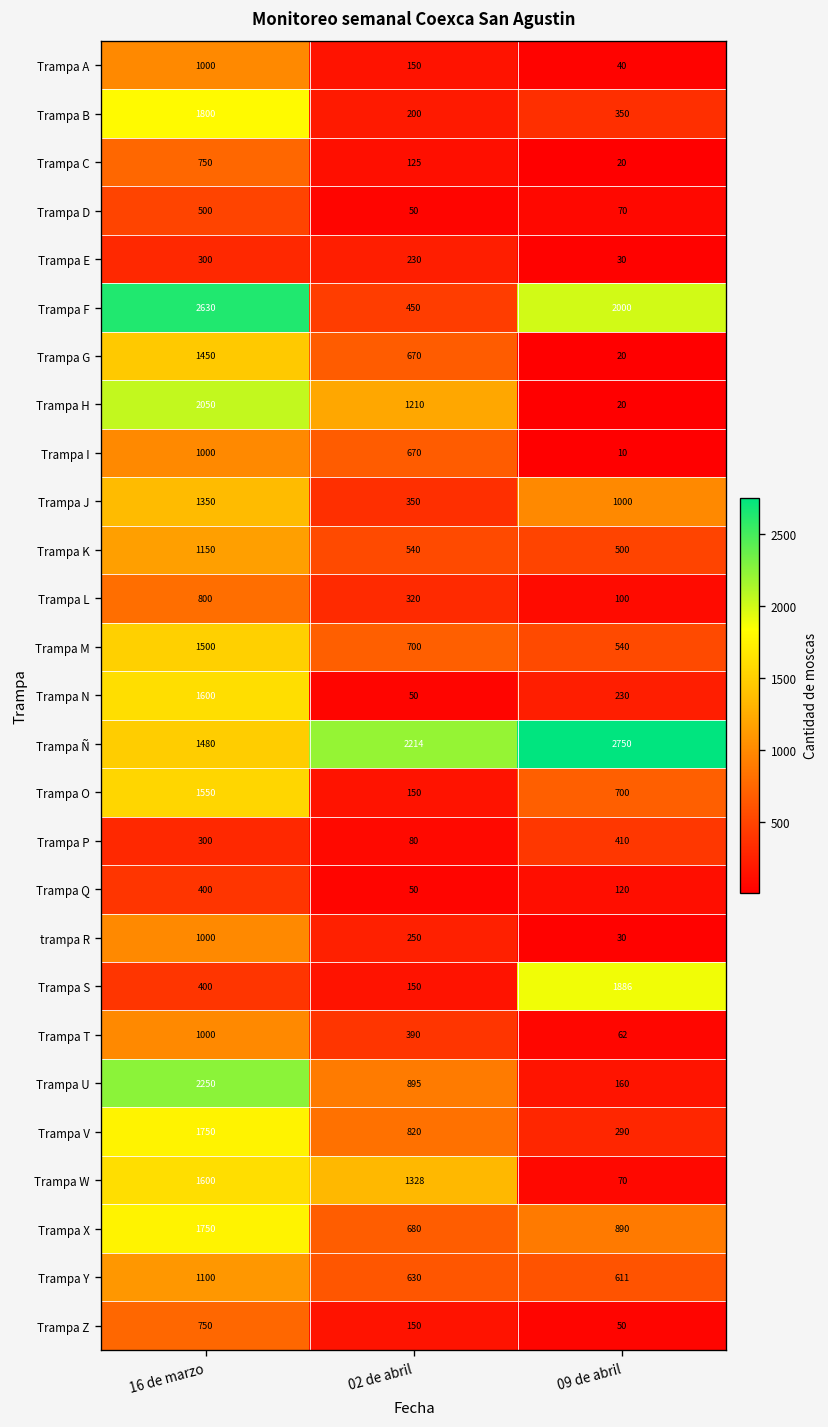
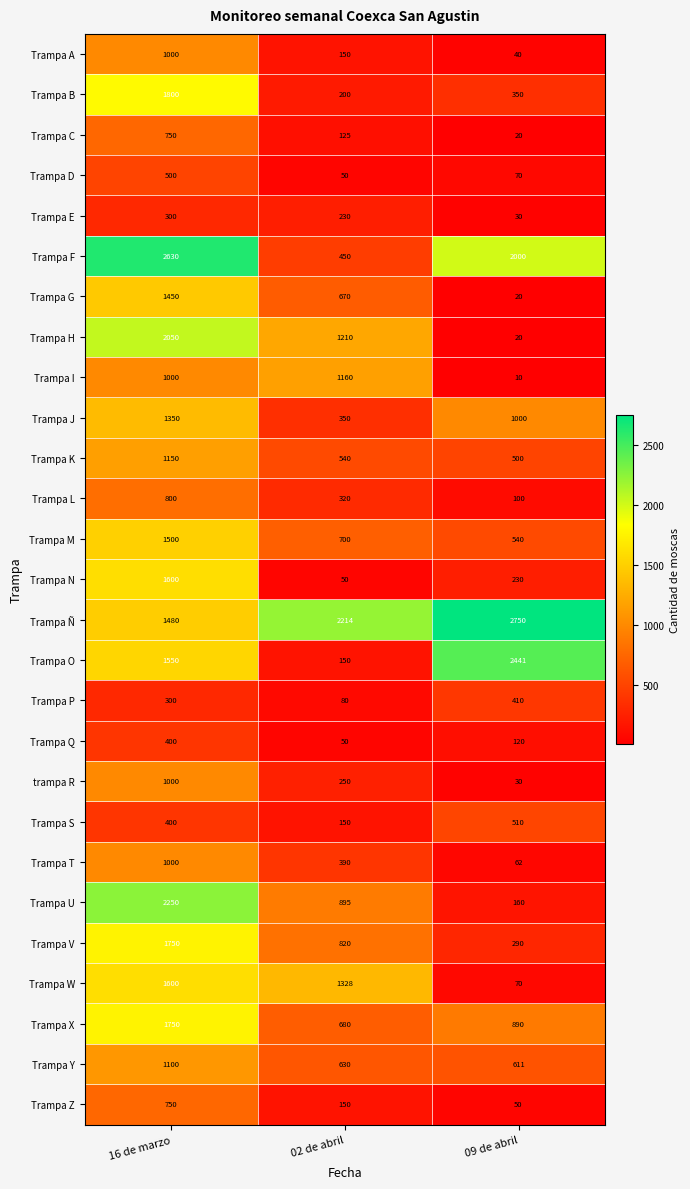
  {
    "Trampa A": {
      "16 de marzo": 1000,
      "02 de abril": 150,
      "09 de abril": 40
    },
    "Trampa B": {
      "16 de marzo": 1800,
      "02 de abril": 200,
      "09 de abril": 350
    },
    "Trampa C": {
      "16 de marzo": 750,
      "02 de abril": 125,
      "09 de abril": 20
    },
    "Trampa D": {
      "16 de marzo": 500,
      "02 de abril": 50,
      "09 de abril": 70
    },
    "Trampa E": {
      "16 de marzo": 300,
      "02 de abril": 230,
      "09 de abril": 30
    },
    "Trampa F": {
      "16 de marzo": 2630,
      "02 de abril": 450,
      "09 de abril": 2000
    },
    "Trampa G": {
      "16 de marzo": 1450,
      "02 de abril": 670,
      "09 de abril": 20
    },
    "Trampa H": {
      "16 de marzo": 2050,
      "02 de abril": 1210,
      "09 de abril": 20
    },
    "Trampa I": {
      "16 de marzo": 1000,
-     "02 de abril": 670,
+     "02 de abril": 1160,
      "09 de abril": 10
    },
    "Trampa J": {
      "16 de marzo": 1350,
      "02 de abril": 350,
      "09 de abril": 1000
    },
    "Trampa K": {
      "16 de marzo": 1150,
      "02 de abril": 540,
      "09 de abril": 500
    },
    "Trampa L": {
      "16 de marzo": 800,
      "02 de abril": 320,
      "09 de abril": 100
    },
    "Trampa M": {
      "16 de marzo": 1500,
      "02 de abril": 700,
      "09 de abril": 540
    },
    "Trampa N": {
      "16 de marzo": 1600,
      "02 de abril": 50,
      "09 de abril": 230
    },
    "Trampa Ñ": {
      "16 de marzo": 1480,
      "02 de abril": 2214,
      "09 de abril": 2750
    },
    "Trampa O": {
      "16 de marzo": 1550,
      "02 de abril": 150,
-     "09 de abril": 700
+     "09 de abril": 2441
    },
    "Trampa P": {
      "16 de marzo": 300,
      "02 de abril": 80,
      "09 de abril": 410
    },
    "Trampa Q": {
      "16 de marzo": 400,
      "02 de abril": 50,
      "09 de abril": 120
    },
    "trampa R": {
      "16 de marzo": 1000,
      "02 de abril": 250,
      "09 de abril": 30
    },
    "Trampa S": {
      "16 de marzo": 400,
      "02 de abril": 150,
-     "09 de abril": 1886
+     "09 de abril": 510
    },
    "Trampa T": {
      "16 de marzo": 1000,
      "02 de abril": 390,
      "09 de abril": 62
    },
    "Trampa U": {
      "16 de marzo": 2250,
      "02 de abril": 895,
      "09 de abril": 160
    },
    "Trampa V": {
      "16 de marzo": 1750,
      "02 de abril": 820,
      "09 de abril": 290
    },
    "Trampa W": {
      "16 de marzo": 1600,
      "02 de abril": 1328,
      "09 de abril": 70
    },
    "Trampa X": {
      "16 de marzo": 1750,
      "02 de abril": 680,
      "09 de abril": 890
    },
    "Trampa Y": {
      "16 de marzo": 1100,
      "02 de abril": 630,
      "09 de abril": 611
    },
    "Trampa Z": {
      "16 de marzo": 750,
      "02 de abril": 150,
      "09 de abril": 50
    }
  }
